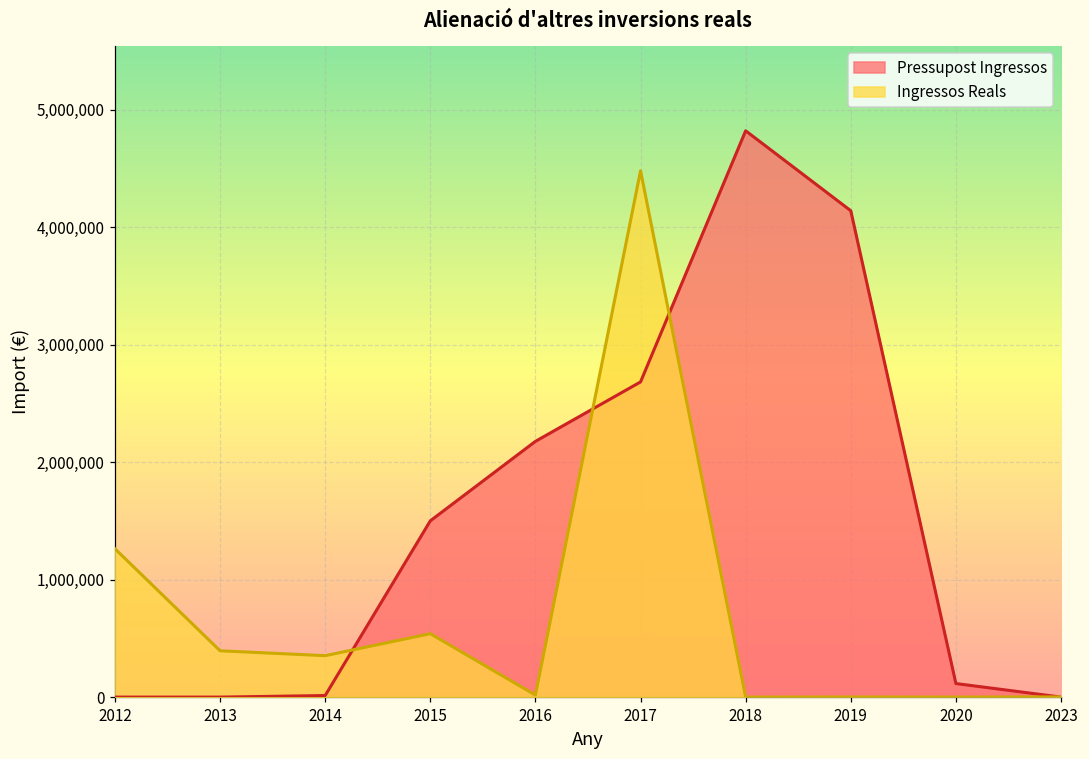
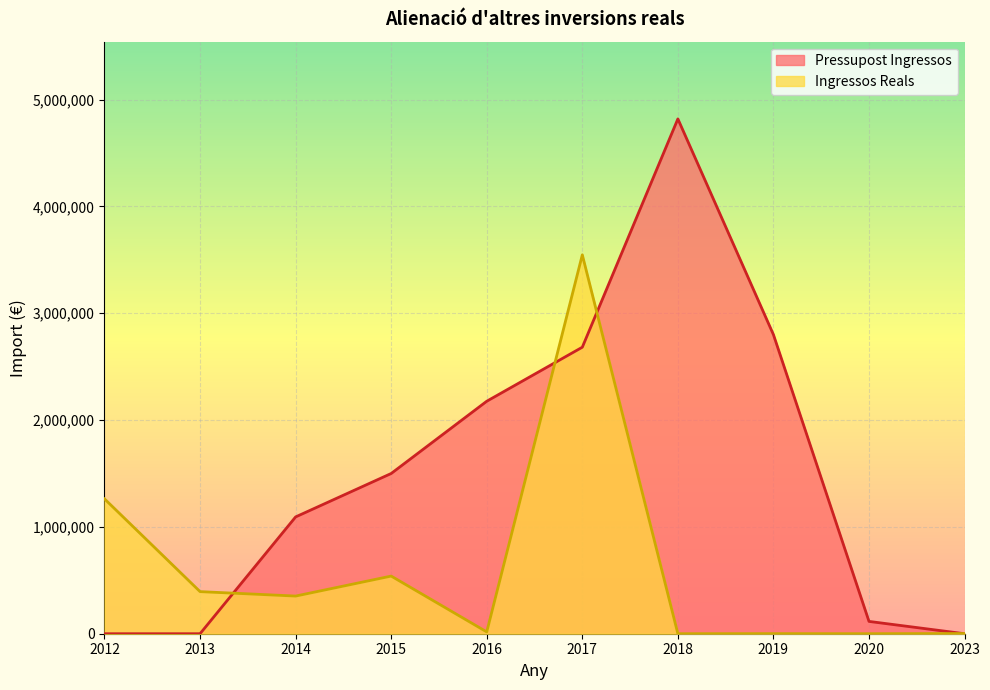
  {
    "Pressupost Ingressos": {
      "2012": "0",
      "2013": "0",
-     "2014": "10,000",
+     "2014": "1,090,000",
      "2015": "1,500,000",
      "2016": "2,180,000",
      "2017": "2,680,000",
      "2018": "4,820,000",
-     "2019": "4,140,000",
+     "2019": "2,800,000",
      "2020": "120,000"
    },
    "Ingressos Reals": {
      "2012": "1,260,000",
      "2013": "390,000",
      "2014": "350,000",
      "2015": "540,000",
      "2016": "20,000",
-     "2017": "4,480,000",
+     "2017": "3,550,000",
      "2018": "0",
      "2019": "0",
      "2020": "0"
    }
  }
